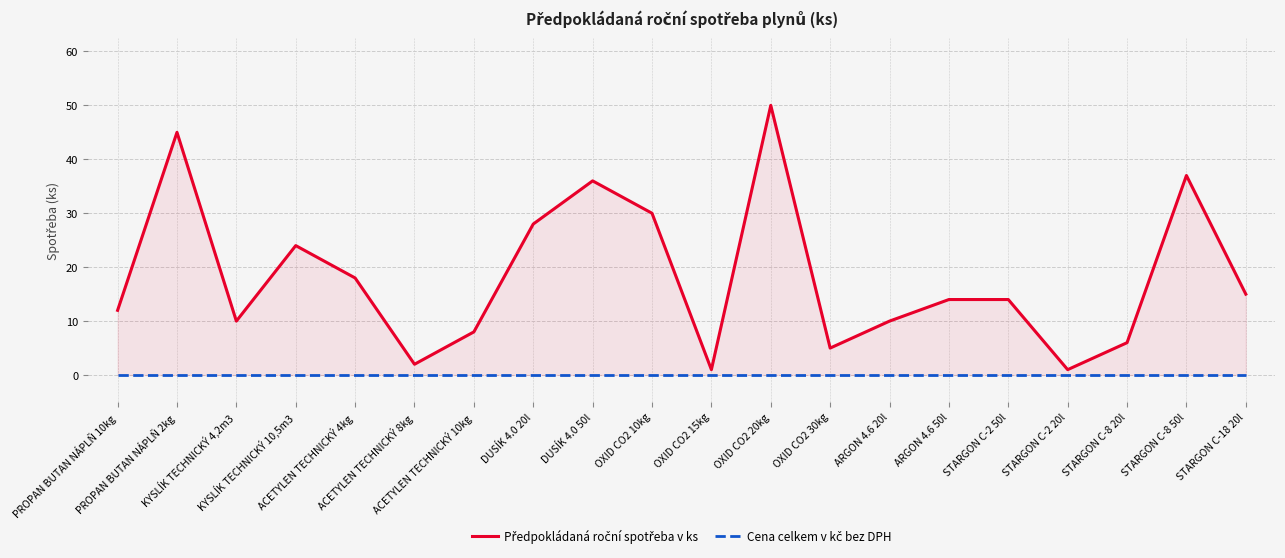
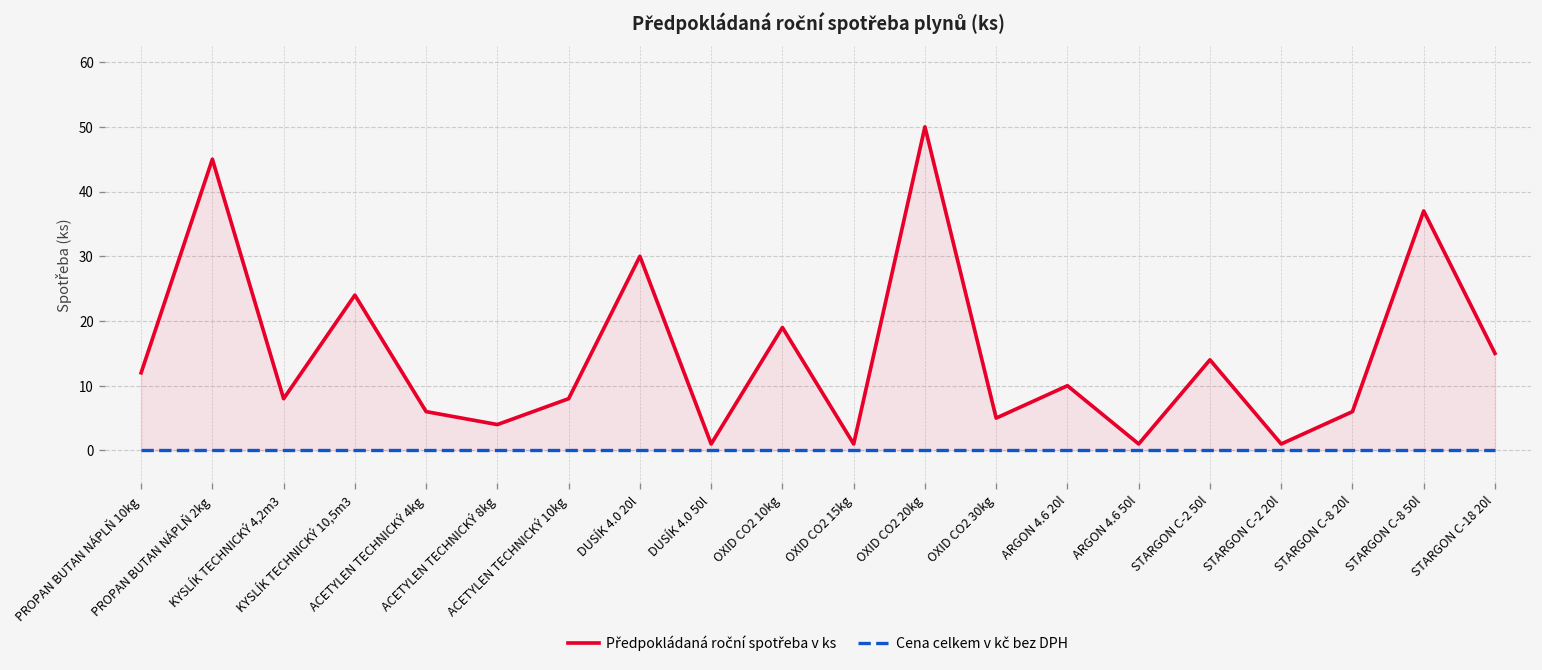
  {
    "Předpokládaná roční spotřeba v ks": {
      "PROPAN BUTAN NÁPLŇ 10kg": 12,
      "PROPAN BUTAN NÁPLŇ 2kg": 45,
-     "KYSLÍK TECHNICKÝ 4,2m3": 10,
+     "KYSLÍK TECHNICKÝ 4,2m3": 8,
      "KYSLÍK TECHNICKÝ 10,5m3": 24,
-     "ACETYLEN TECHNICKÝ 4kg": 18,
-     "ACETYLEN TECHNICKÝ 8kg": 2,
+     "ACETYLEN TECHNICKÝ 4kg": 6,
+     "ACETYLEN TECHNICKÝ 8kg": 4,
      "ACETYLEN TECHNICKÝ 10kg": 8,
-     "DUSÍK 4.0 20l": 28,
-     "DUSÍK 4.0 50l": 36,
-     "OXID CO2 10kg": 30,
+     "DUSÍK 4.0 20l": 30,
+     "DUSÍK 4.0 50l": 1,
+     "OXID CO2 10kg": 19,
      "OXID CO2 15kg": 1,
      "OXID CO2 20kg": 50,
      "OXID CO2 30kg": 5,
      "ARGON 4.6 20l": 10,
-     "ARGON 4.6 50l": 14,
+     "ARGON 4.6 50l": 1,
      "STARGON C-2 50l": 14,
      "STARGON C-2 20l": 1,
      "STARGON C-8 20l": 6,
      "STARGON C-8 50l": 37,
      "STARGON C-18 20l": 15
    },
    "Cena celkem v kč bez DPH": {
      "PROPAN BUTAN NÁPLŇ 10kg": 0,
      "PROPAN BUTAN NÁPLŇ 2kg": 0,
      "KYSLÍK TECHNICKÝ 4,2m3": 0,
      "KYSLÍK TECHNICKÝ 10,5m3": 0,
      "ACETYLEN TECHNICKÝ 4kg": 0,
      "ACETYLEN TECHNICKÝ 8kg": 0,
      "ACETYLEN TECHNICKÝ 10kg": 0,
      "DUSÍK 4.0 20l": 0,
      "DUSÍK 4.0 50l": 0,
      "OXID CO2 10kg": 0,
      "OXID CO2 15kg": 0,
      "OXID CO2 20kg": 0,
      "OXID CO2 30kg": 0,
      "ARGON 4.6 20l": 0,
      "ARGON 4.6 50l": 0,
      "STARGON C-2 50l": 0,
      "STARGON C-2 20l": 0,
      "STARGON C-8 20l": 0,
      "STARGON C-8 50l": 0,
      "STARGON C-18 20l": 0
    }
  }
